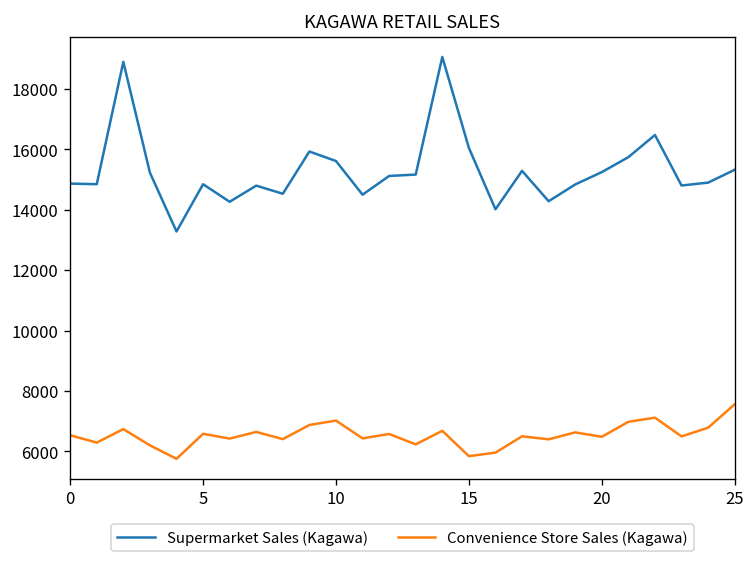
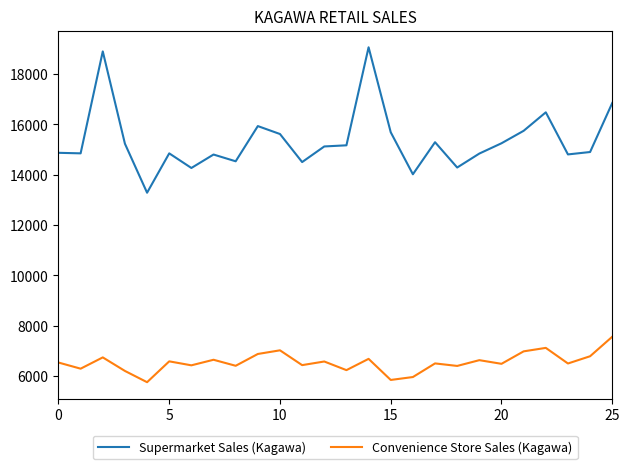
  {
    "Supermarket Sales (Kagawa)": {
      "0": 14900,
-     "15": 16000,
+     "15": 15700,
      "20": 15200,
-     "25": 15300
+     "25": 16800
    },
    "Convenience Store Sales (Kagawa)": {
      "0": 6500,
      "15": 5800,
      "20": 6500,
      "25": 7600
    }
  }
